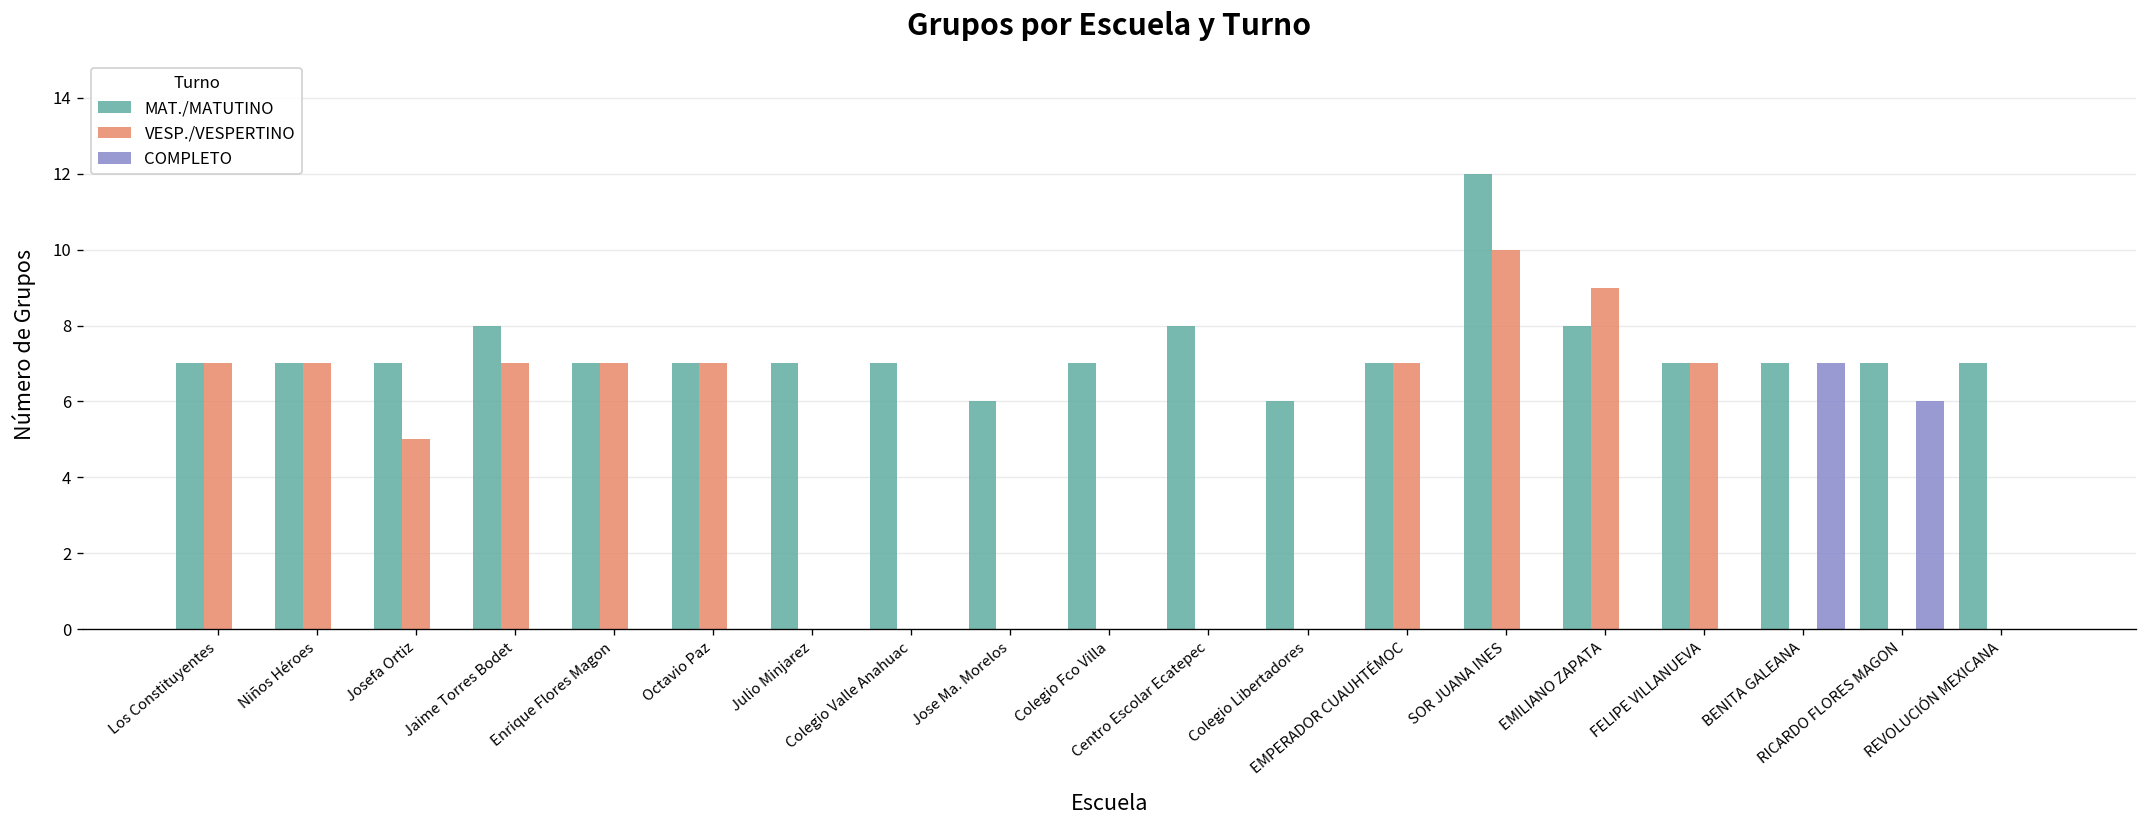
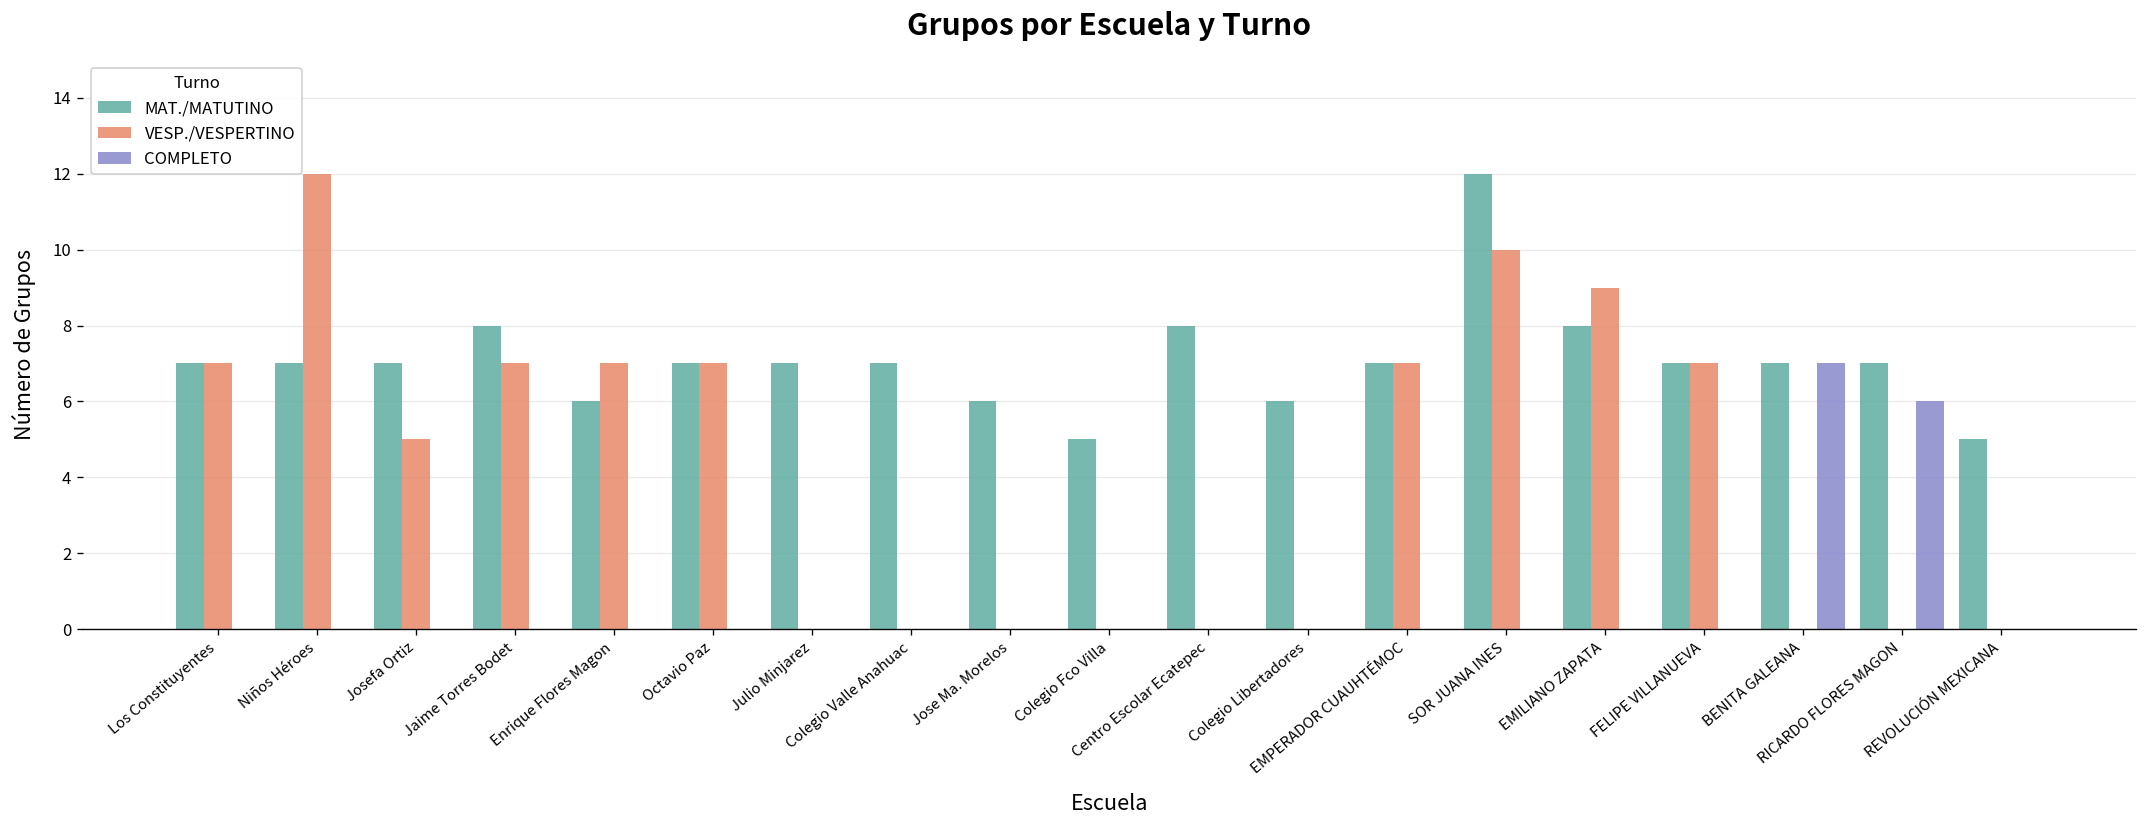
  {
    "MAT./MATUTINO": {
      "Los Constituyentes": 7,
      "Niños Héroes": 7,
      "Josefa Ortiz": 7,
      "Jaime Torres Bodet": 8,
-     "Enrique Flores Magon": 7,
+     "Enrique Flores Magon": 6,
      "Octavio Paz": 7,
      "Julio Minjarez": 7,
      "Colegio Valle Anahuac": 7,
      "Jose Ma. Morelos": 6,
-     "Colegio Fco Villa": 7,
+     "Colegio Fco Villa": 5,
      "Centro Escolar Ecatepec": 8,
      "Colegio Libertadores": 6,
      "EMPERADOR CUAUHTÉMOC": 7,
      "SOR JUANA INES": 12,
      "EMILIANO ZAPATA": 8,
      "FELIPE VILLANUEVA": 7,
      "BENITA GALEANA": 7,
      "RICARDO FLORES MAGON": 7,
-     "REVOLUCIÓN MEXICANA": 7
+     "REVOLUCIÓN MEXICANA": 5
    },
    "VESP./VESPERTINO": {
      "Los Constituyentes": 7,
-     "Niños Héroes": 7,
+     "Niños Héroes": 12,
      "Josefa Ortiz": 5,
      "Jaime Torres Bodet": 7,
      "Enrique Flores Magon": 7,
      "Octavio Paz": 7,
      "Julio Minjarez": 0,
      "Colegio Valle Anahuac": 0,
      "Jose Ma. Morelos": 0,
      "Colegio Fco Villa": 0,
      "Centro Escolar Ecatepec": 0,
      "Colegio Libertadores": 0,
      "EMPERADOR CUAUHTÉMOC": 7,
      "SOR JUANA INES": 10,
      "EMILIANO ZAPATA": 9,
      "FELIPE VILLANUEVA": 7,
      "BENITA GALEANA": 0,
      "RICARDO FLORES MAGON": 0,
      "REVOLUCIÓN MEXICANA": 0
    },
    "COMPLETO": {
      "Los Constituyentes": 0,
      "Niños Héroes": 0,
      "Josefa Ortiz": 0,
      "Jaime Torres Bodet": 0,
      "Enrique Flores Magon": 0,
      "Octavio Paz": 0,
      "Julio Minjarez": 0,
      "Colegio Valle Anahuac": 0,
      "Jose Ma. Morelos": 0,
      "Colegio Fco Villa": 0,
      "Centro Escolar Ecatepec": 0,
      "Colegio Libertadores": 0,
      "EMPERADOR CUAUHTÉMOC": 0,
      "SOR JUANA INES": 0,
      "EMILIANO ZAPATA": 0,
      "FELIPE VILLANUEVA": 0,
      "BENITA GALEANA": 7,
      "RICARDO FLORES MAGON": 6,
      "REVOLUCIÓN MEXICANA": 0
    }
  }
